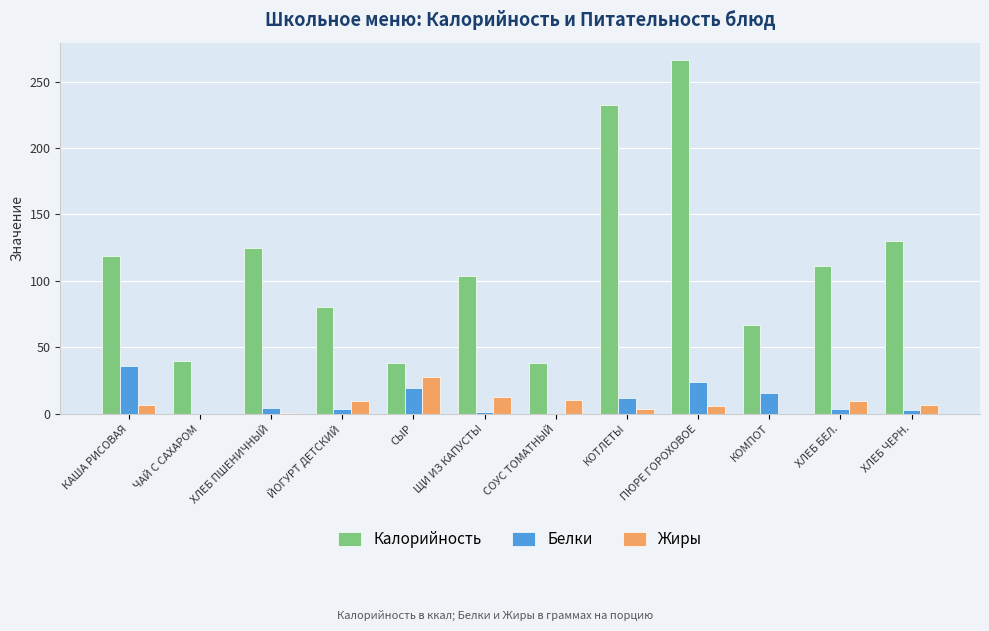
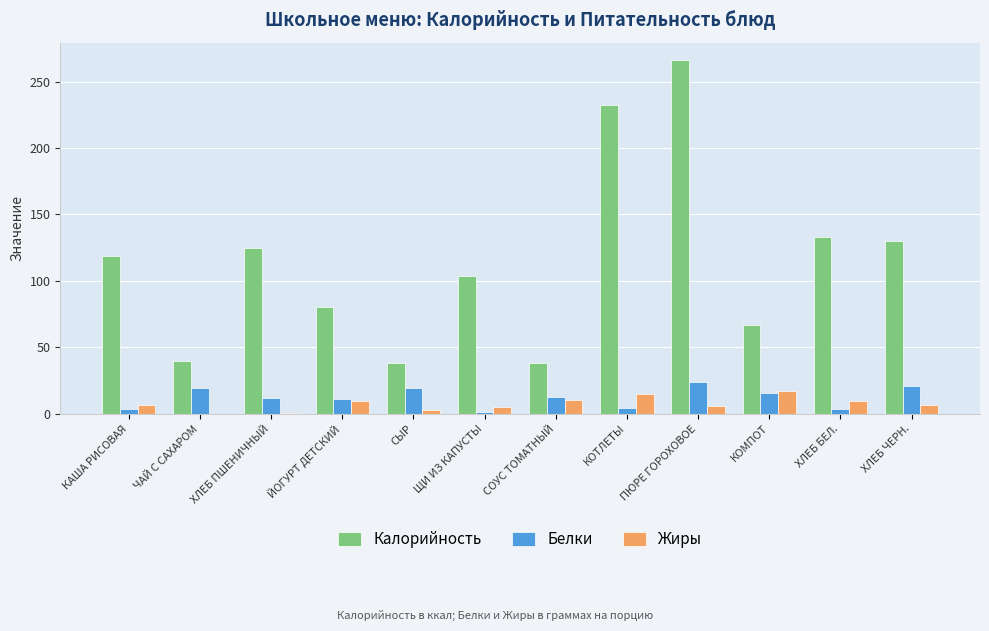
  {
    "Калорийность": {
      "КАША РИСОВАЯ": 119,
      "ЧАЙ С САХАРОМ": 40,
      "ХЛЕБ ПШЕНИЧНЫЙ": 125,
      "ЙОГУРТ ДЕТСКИЙ": 80,
      "СЫР": 38,
      "ЩИ ИЗ КАПУСТЫ": 104,
      "СОУС ТОМАТНЫЙ": 38,
      "КОТЛЕТЫ": 233,
      "ПЮРЕ ГОРОХОВОЕ": 266,
      "КОМПОТ": 67,
-     "ХЛЕБ БЕЛ.": 111,
+     "ХЛЕБ БЕЛ.": 133,
      "ХЛЕБ ЧЕРН.": 130
    },
    "Белки": {
-     "КАША РИСОВАЯ": 36,
-     "ЧАЙ С САХАРОМ": 0,
-     "ХЛЕБ ПШЕНИЧНЫЙ": 4,
-     "ЙОГУРТ ДЕТСКИЙ": 3,
+     "КАША РИСОВАЯ": 4,
+     "ЧАЙ С САХАРОМ": 20,
+     "ХЛЕБ ПШЕНИЧНЫЙ": 12,
+     "ЙОГУРТ ДЕТСКИЙ": 11,
      "СЫР": 19,
-     "СОУС ТОМАТНЫЙ": 1,
-     "КОТЛЕТЫ": 12,
+     "СОУС ТОМАТНЫЙ": 12,
+     "КОТЛЕТЫ": 4,
      "ПЮРЕ ГОРОХОВОЕ": 24,
      "КОМПОТ": 16,
      "ХЛЕБ БЕЛ.": 4,
-     "ХЛЕБ ЧЕРН.": 3
+     "ХЛЕБ ЧЕРН.": 21
    },
    "Жиры": {
      "КАША РИСОВАЯ": 6,
      "ЧАЙ С САХАРОМ": 0,
      "ЙОГУРТ ДЕТСКИЙ": 10,
-     "СЫР": 28,
-     "ЩИ ИЗ КАПУСТЫ": 13,
+     "СЫР": 3,
+     "ЩИ ИЗ КАПУСТЫ": 5,
      "СОУС ТОМАТНЫЙ": 10,
-     "КОТЛЕТЫ": 4,
+     "КОТЛЕТЫ": 15,
      "ПЮРЕ ГОРОХОВОЕ": 6,
-     "КОМПОТ": 0,
+     "КОМПОТ": 17,
      "ХЛЕБ БЕЛ.": 10,
      "ХЛЕБ ЧЕРН.": 7
    }
  }
